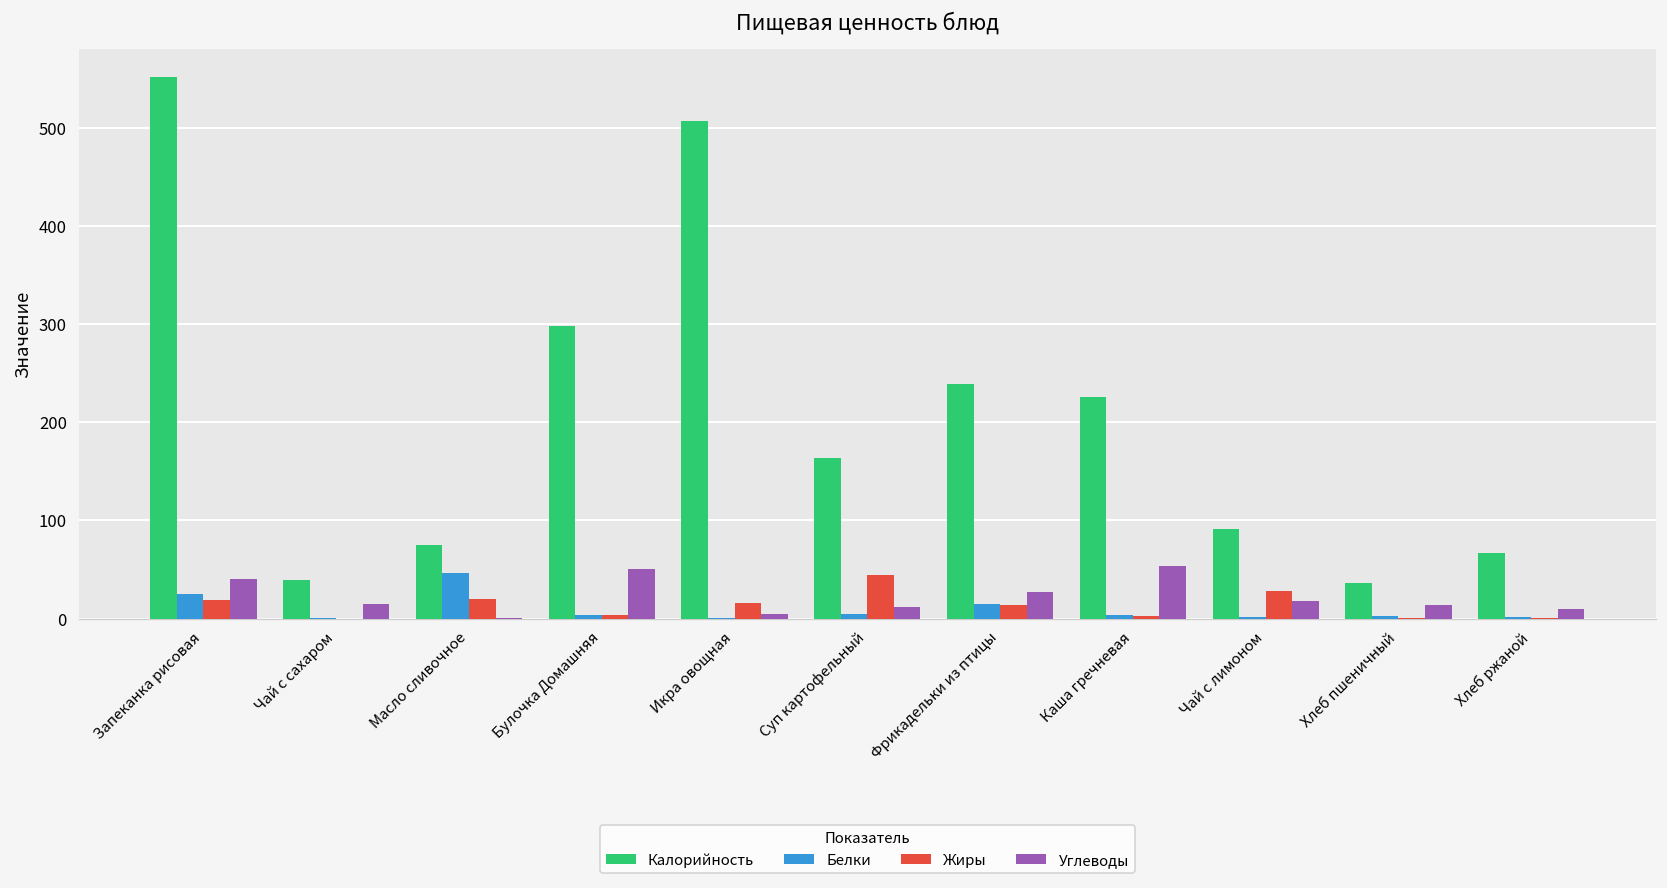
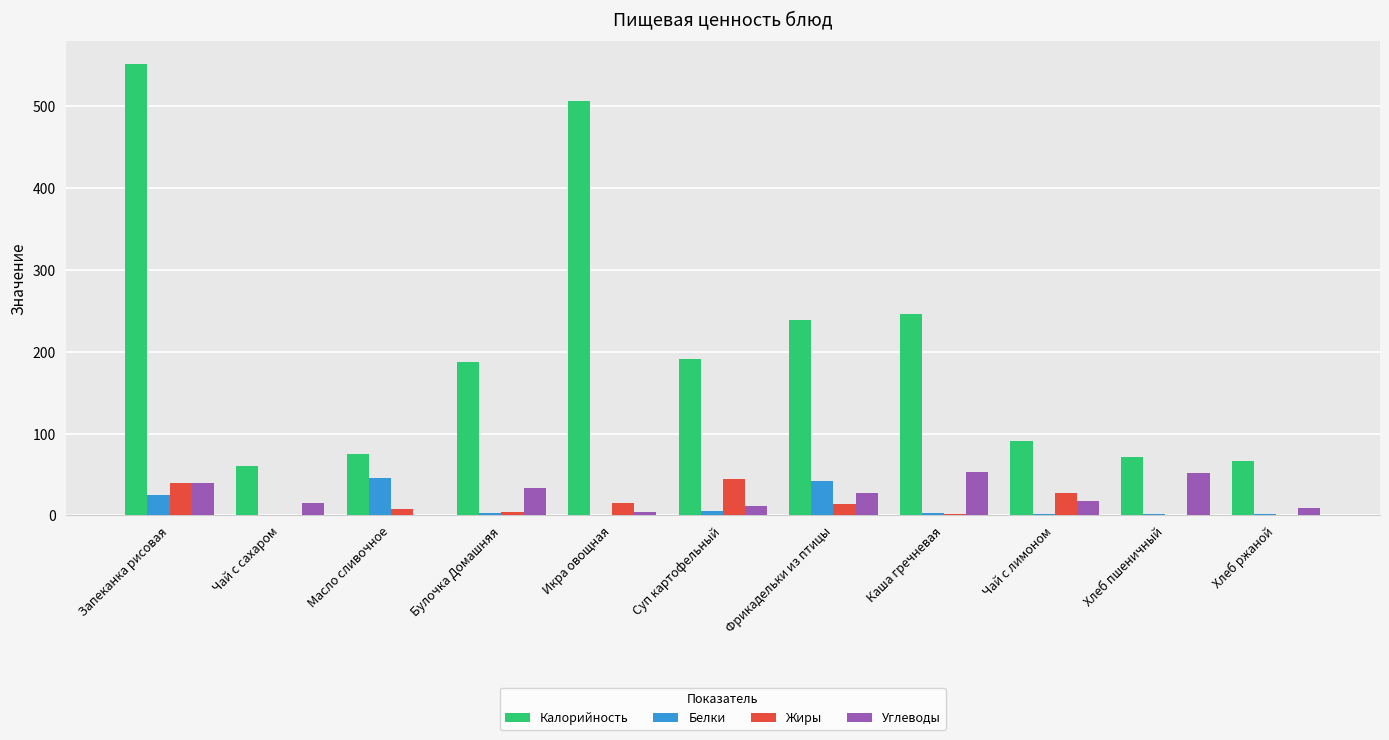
  {
    "Калорийность": {
      "Запеканка рисовая": 550,
-     "Чай с сахаром": 40,
+     "Чай с сахаром": 60,
      "Масло сливочное": 80,
-     "Булочка Домашняя": 300,
+     "Булочка Домашняя": 190,
      "Икра овощная": 510,
-     "Суп картофельный": 160,
+     "Суп картофельный": 190,
      "Фрикадельки из птицы": 240,
-     "Каша гречневая": 230,
+     "Каша гречневая": 250,
      "Чай с лимоном": 90,
-     "Хлеб пшеничный": 40,
+     "Хлеб пшеничный": 70,
      "Хлеб ржаной": 70
    },
    "Белки": {
      "Запеканка рисовая": 20,
      "Масло сливочное": 50,
      "Булочка Домашняя": 0,
      "Суп картофельный": 10,
-     "Фрикадельки из птицы": 10,
+     "Фрикадельки из птицы": 40,
      "Каша гречневая": 0
    },
    "Жиры": {
-     "Запеканка рисовая": 20,
+     "Запеканка рисовая": 40,
      "Чай с сахаром": 0,
-     "Масло сливочное": 20,
+     "Масло сливочное": 10,
      "Булочка Домашняя": 0,
      "Икра овощная": 20,
      "Суп картофельный": 40,
      "Фрикадельки из птицы": 10,
      "Чай с лимоном": 30
    },
    "Углеводы": {
      "Запеканка рисовая": 40,
      "Чай с сахаром": 20,
-     "Булочка Домашняя": 50,
+     "Булочка Домашняя": 30,
      "Икра овощная": 0,
      "Суп картофельный": 10,
      "Фрикадельки из птицы": 30,
      "Каша гречневая": 50,
      "Чай с лимоном": 20,
-     "Хлеб пшеничный": 10,
+     "Хлеб пшеничный": 50,
      "Хлеб ржаной": 10
    }
  }
